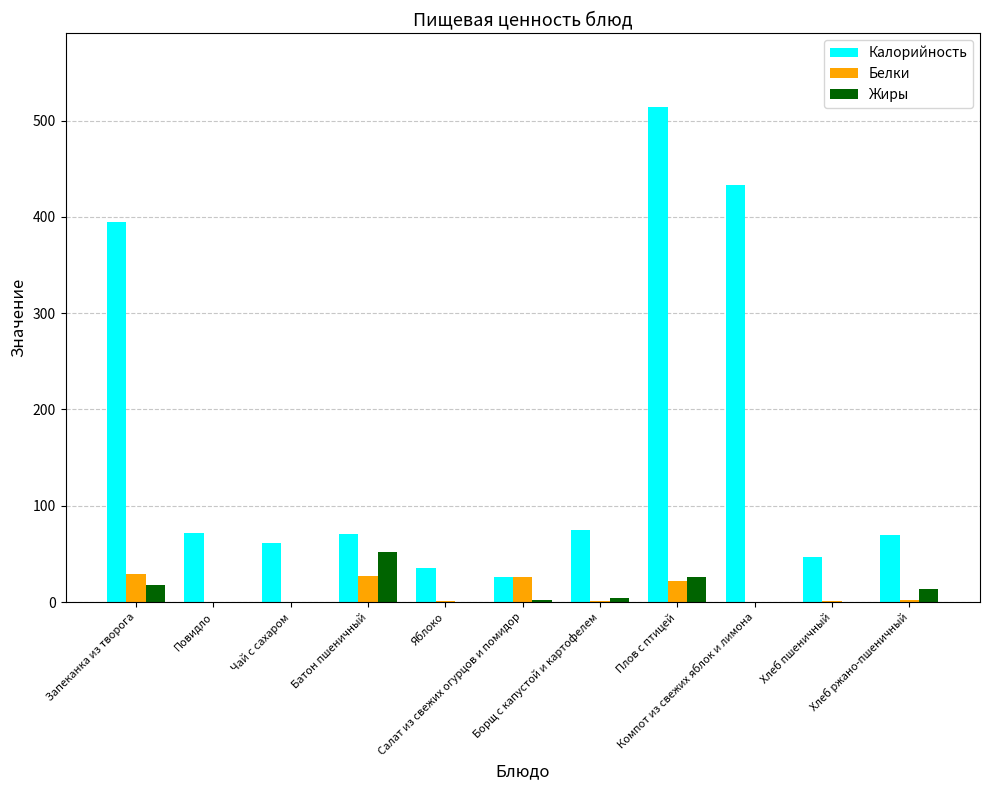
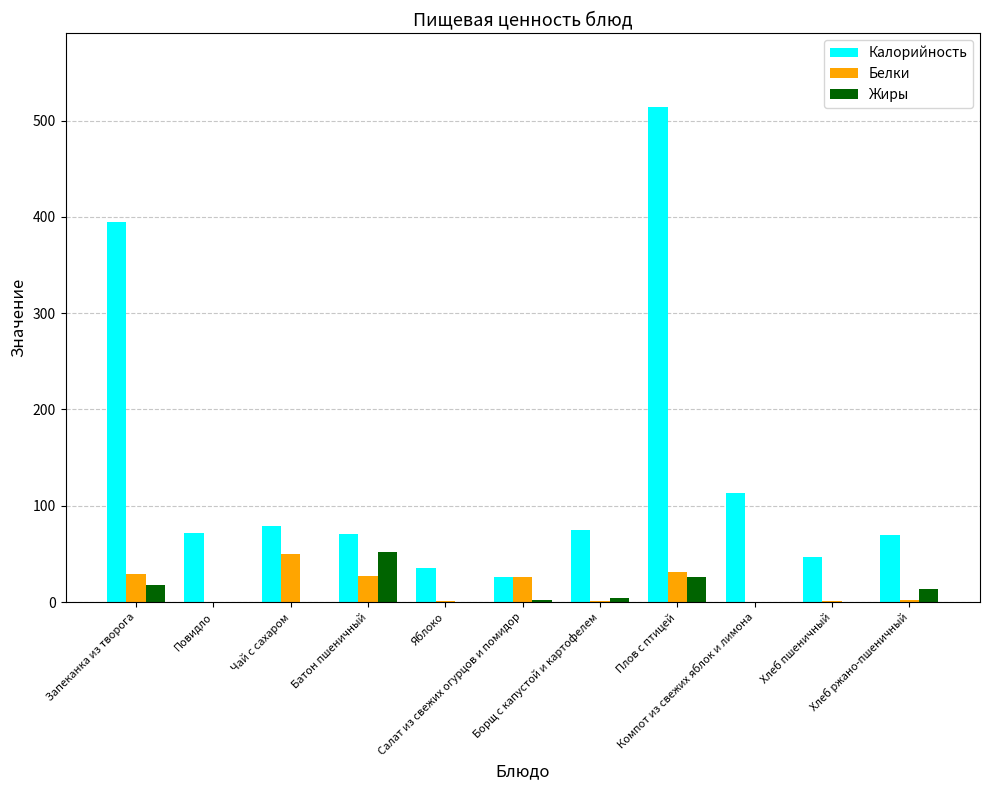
  {
    "Калорийность": {
      "Запеканка из творога": 390,
      "Повидло": 70,
-     "Чай с сахаром": 60,
+     "Чай с сахаром": 80,
      "Батон пшеничный": 70,
      "Яблоко": 40,
      "Салат из свежих огурцов и помидор": 30,
      "Борщ с капустой и картофелем": 80,
      "Плов с птицей": 510,
-     "Компот из свежих яблок и лимона": 430,
+     "Компот из свежих яблок и лимона": 110,
      "Хлеб пшеничный": 50,
      "Хлеб ржано-пшеничный": 70
    },
    "Белки": {
      "Запеканка из творога": 30,
-     "Чай с сахаром": 0,
+     "Чай с сахаром": 50,
      "Батон пшеничный": 30,
      "Салат из свежих огурцов и помидор": 30,
-     "Плов с птицей": 20,
+     "Плов с птицей": 30,
      "Хлеб ржано-пшеничный": 0
    },
    "Жиры": {
      "Запеканка из творога": 20,
      "Повидло": 0,
      "Батон пшеничный": 50,
      "Борщ с капустой и картофелем": 0,
      "Плов с птицей": 30,
      "Хлеб ржано-пшеничный": 10
    }
  }
